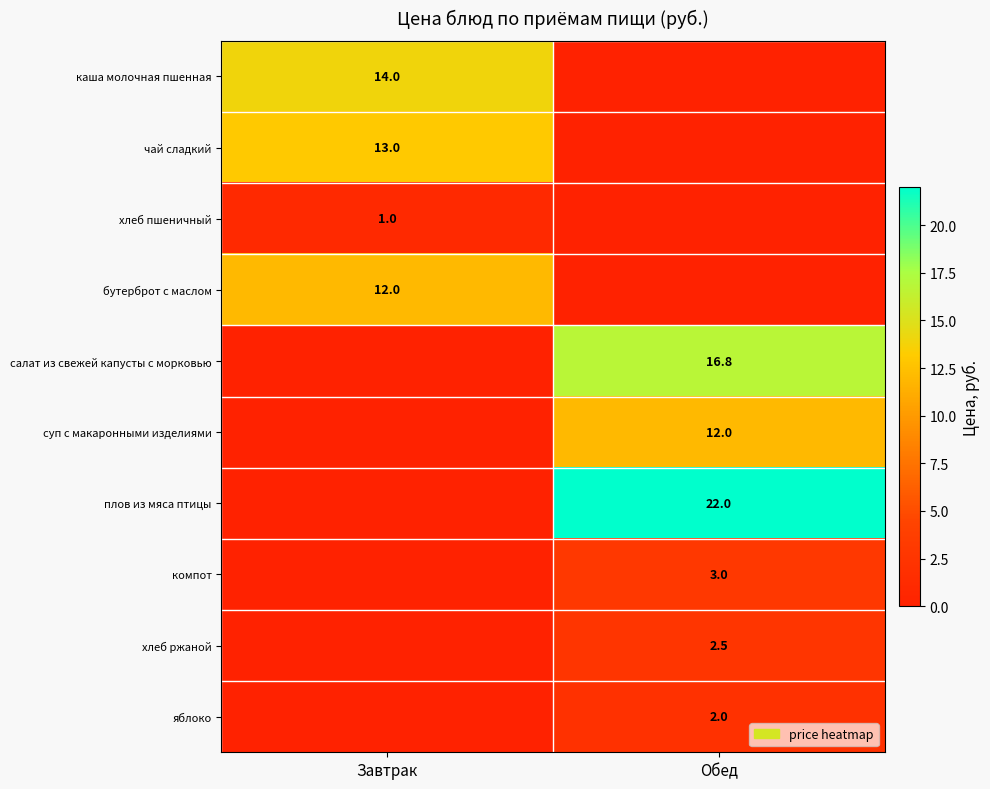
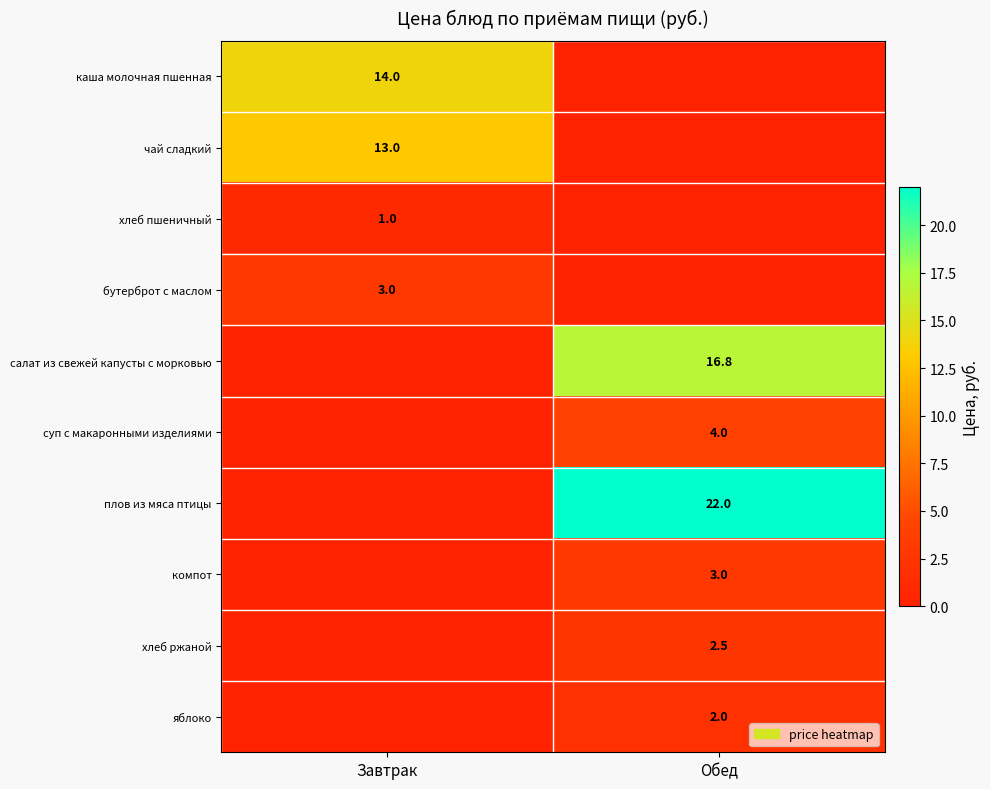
  {
    "каша молочная пшенная": {
      "Завтрак": 14.0
    },
    "чай сладкий": {
      "Завтрак": 13.0
    },
    "хлеб пшеничный": {
      "Завтрак": 1.0
    },
    "бутерброт с маслом": {
-     "Завтрак": 12.0
+     "Завтрак": 3.0
    },
    "салат из свежей капусты с морковью": {
      "Обед": 16.8
    },
    "суп с макаронными изделиями": {
-     "Обед": 12.0
+     "Обед": 4.0
    },
    "плов из мяса птицы": {
      "Обед": 22.0
    },
    "компот": {
      "Обед": 3.0
    },
    "хлеб ржаной": {
      "Обед": 2.5
    },
    "яблоко": {
      "Обед": 2.0
    }
  }
